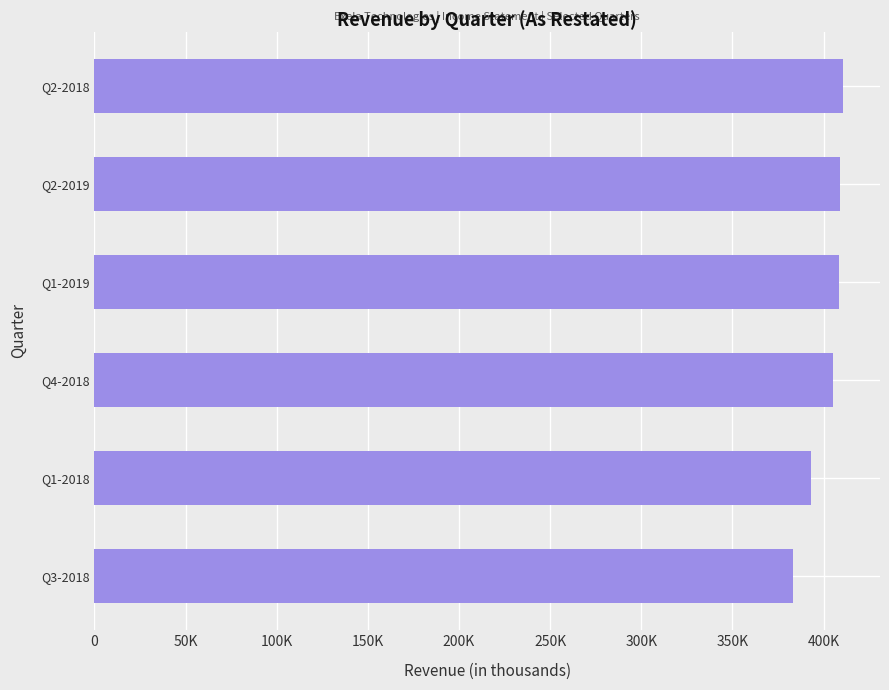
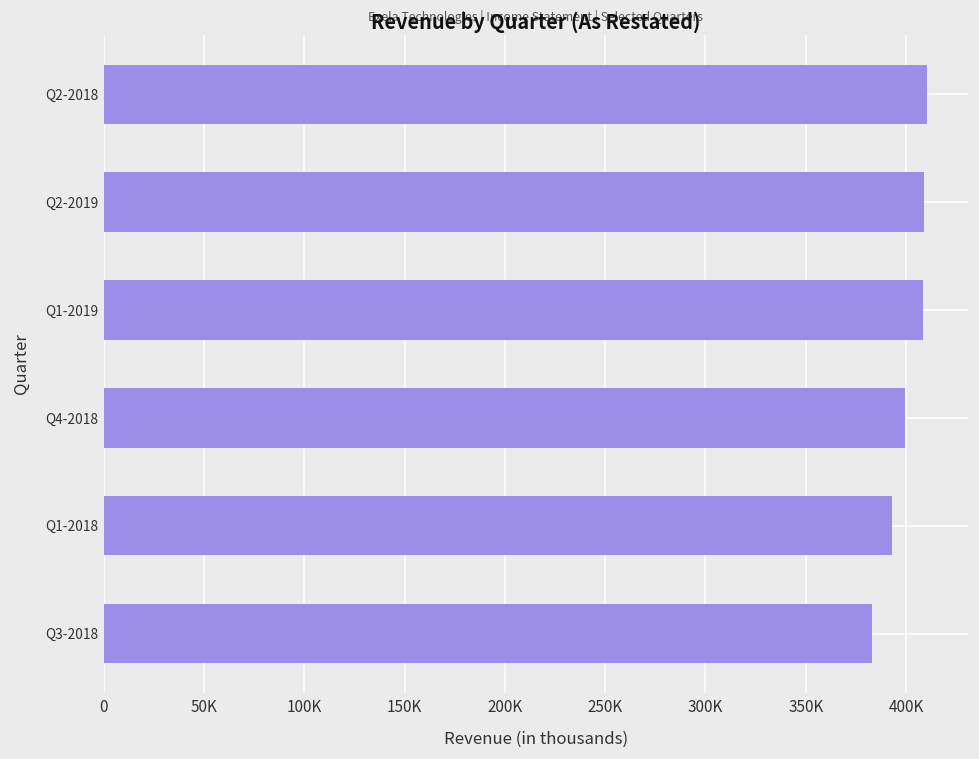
  {
    "Q2-2018": 410000,
    "Q2-2019": 409000,
    "Q1-2019": 409000,
-   "Q4-2018": 405000,
+   "Q4-2018": 400000,
    "Q1-2018": 393000,
    "Q3-2018": 383000
  }
